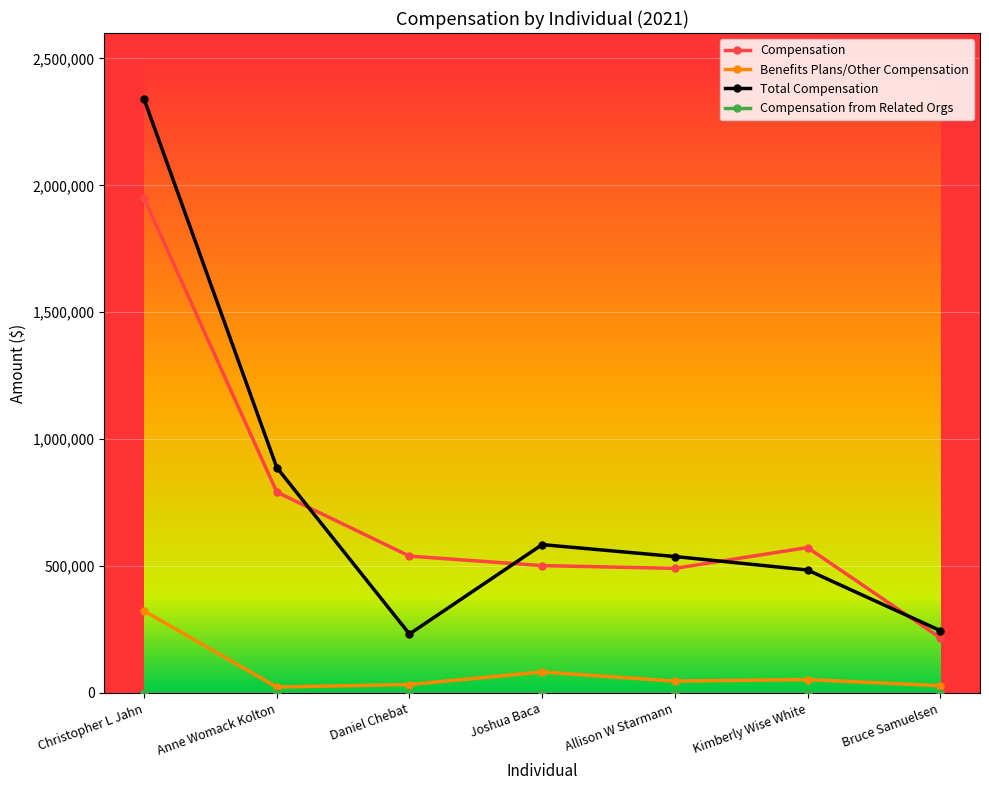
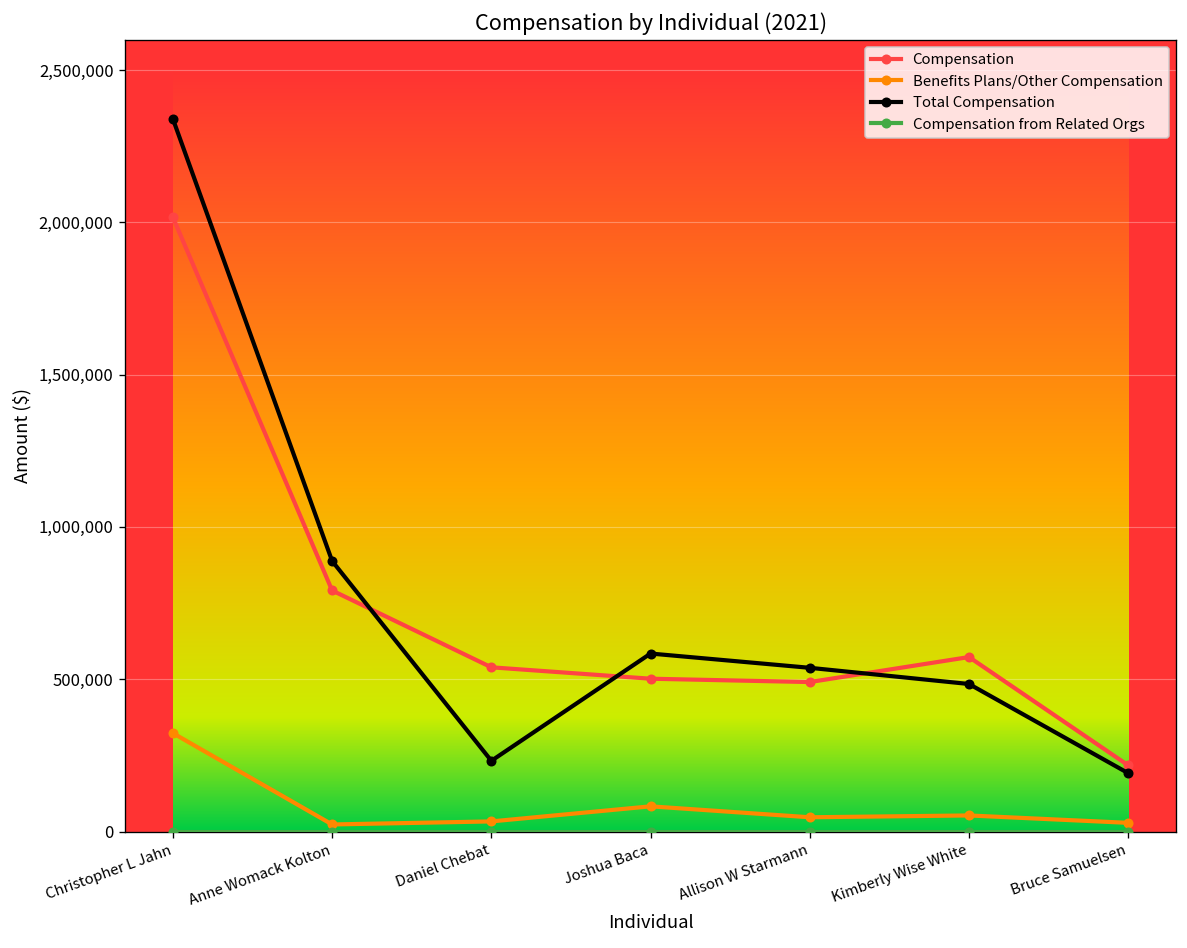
  {
    "Compensation": {
-     "Christopher L Jahn": "1,950,000",
+     "Christopher L Jahn": "2,020,000",
      "Anne Womack Kolton": "790,000",
      "Daniel Chebat": "540,000",
      "Joshua Baca": "500,000",
      "Allison W Starmann": "490,000",
      "Kimberly Wise White": "570,000",
      "Bruce Samuelsen": "220,000"
    },
    "Benefits Plans/Other Compensation": {
      "Christopher L Jahn": "320,000",
      "Anne Womack Kolton": "20,000",
      "Daniel Chebat": "30,000",
      "Joshua Baca": "80,000",
      "Allison W Starmann": "50,000",
      "Kimberly Wise White": "50,000",
      "Bruce Samuelsen": "30,000"
    },
    "Total Compensation": {
      "Christopher L Jahn": "2,340,000",
      "Anne Womack Kolton": "890,000",
      "Daniel Chebat": "230,000",
      "Joshua Baca": "580,000",
      "Allison W Starmann": "540,000",
      "Kimberly Wise White": "480,000",
-     "Bruce Samuelsen": "250,000"
+     "Bruce Samuelsen": "190,000"
    },
    "Compensation from Related Orgs": {
      "Christopher L Jahn": "0",
      "Anne Womack Kolton": "0",
      "Daniel Chebat": "0",
      "Joshua Baca": "0",
      "Allison W Starmann": "0",
      "Kimberly Wise White": "0",
      "Bruce Samuelsen": "0"
    }
  }
